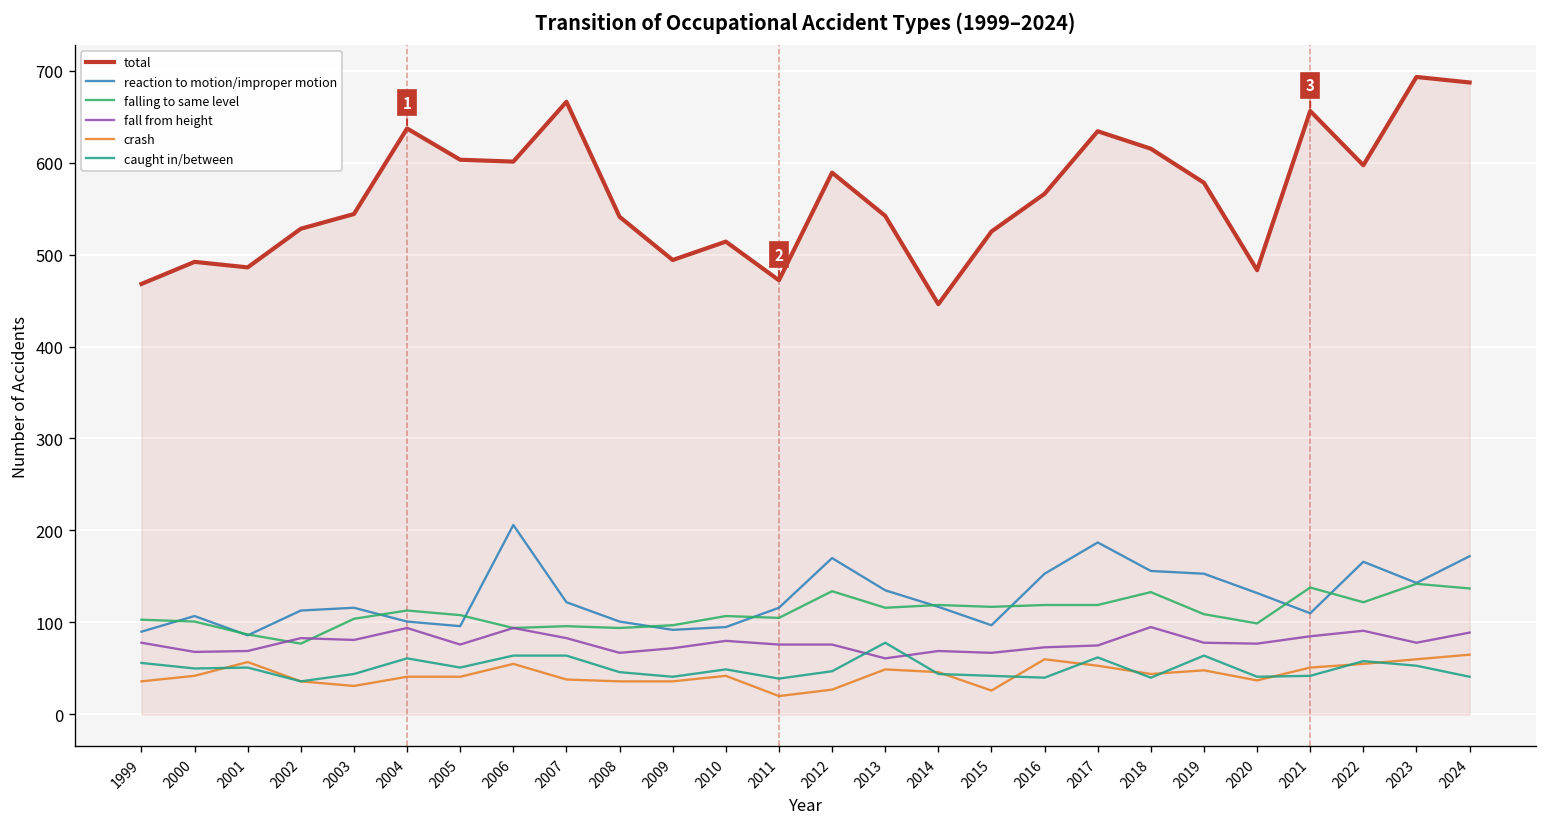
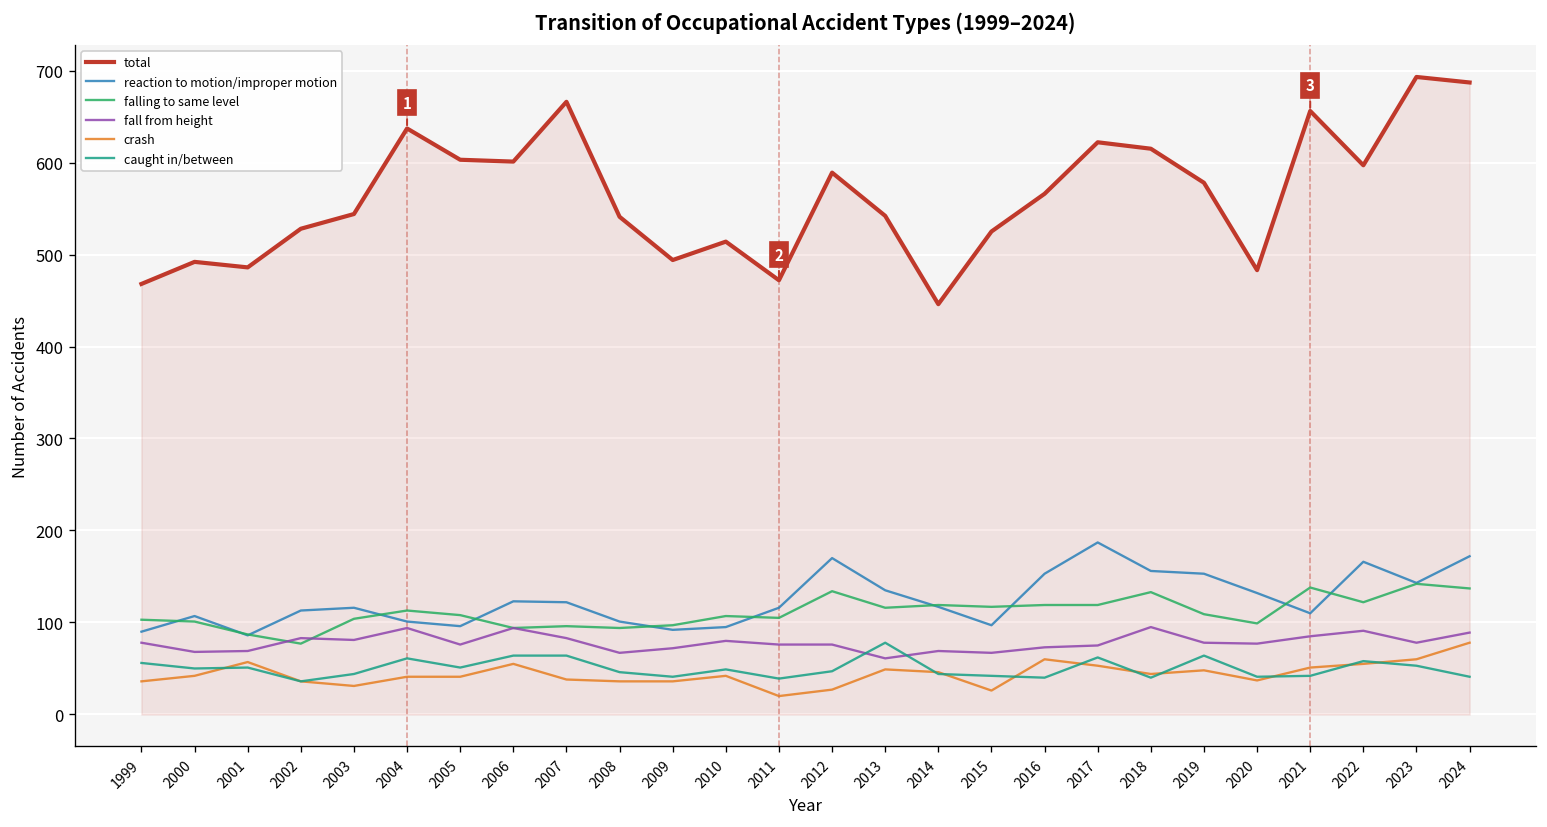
  {
    "total": {
      "1999": 470,
      "2000": 490,
      "2001": 490,
      "2002": 530,
      "2003": 540,
      "2005": 600,
      "2006": 600,
      "2007": 670,
      "2008": 540,
      "2009": 490,
      "2010": 510,
      "2012": 590,
      "2013": 540,
      "2014": 450,
      "2015": 530,
      "2016": 570,
-     "2017": 630,
+     "2017": 620,
      "2018": 620,
      "2019": 580,
      "2020": 480,
      "2022": 600,
      "2023": 690,
      "2024": 690
    },
    "reaction to motion/improper motion": {
      "1999": 90,
      "2000": 110,
      "2002": 110,
      "2003": 120,
      "2004": 100,
      "2005": 100,
-     "2006": 210,
+     "2006": 120,
      "2007": 120,
      "2008": 100,
      "2009": 90,
      "2010": 100,
      "2011": 120,
      "2012": 170,
      "2013": 140,
      "2015": 100,
      "2016": 150,
      "2017": 190,
      "2018": 160,
      "2019": 150,
      "2020": 130,
      "2021": 110,
      "2022": 170,
      "2024": 170
    },
    "fall from height": {
      "1999": 80,
      "2000": 70,
      "2001": 70,
      "2002": 80,
      "2003": 80,
      "2004": 90,
      "2005": 80,
      "2007": 80,
      "2008": 70,
      "2009": 70,
      "2010": 80,
      "2011": 80,
      "2012": 80,
      "2013": 60,
      "2014": 70,
      "2015": 70,
      "2016": 70,
      "2017": 80,
      "2018": 100,
      "2019": 80,
      "2020": 80,
      "2021": 90,
      "2022": 90,
      "2023": 80,
      "2024": 90
    },
    "crash": {
      "1999": 40,
      "2000": 40,
      "2001": 60,
      "2003": 30,
      "2004": 40,
      "2005": 40,
      "2006": 60,
      "2007": 40,
      "2008": 40,
      "2009": 40,
      "2010": 40,
      "2011": 20,
      "2012": 30,
      "2013": 50,
      "2015": 30,
      "2016": 60,
      "2017": 50,
      "2018": 40,
      "2019": 50,
      "2020": 40,
      "2021": 50,
      "2023": 60,
-     "2024": 70
+     "2024": 80
    }
  }
